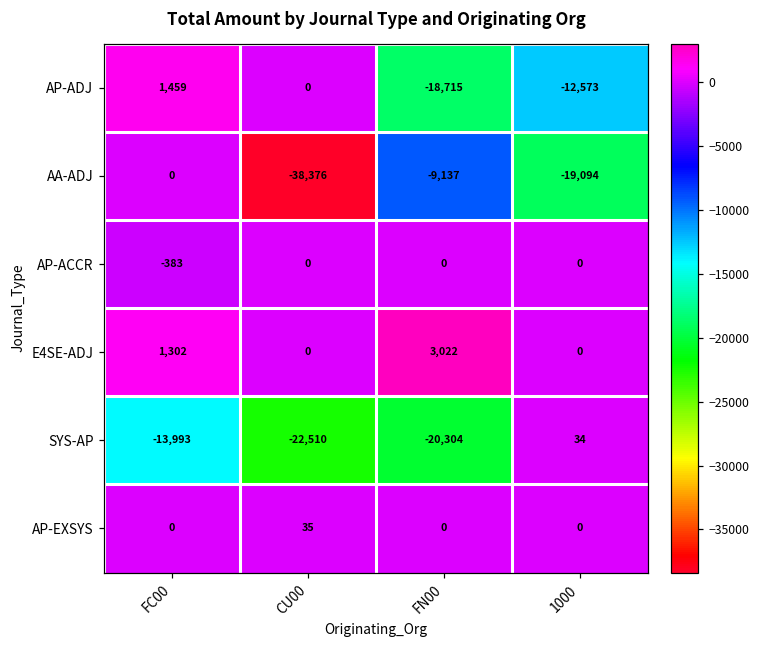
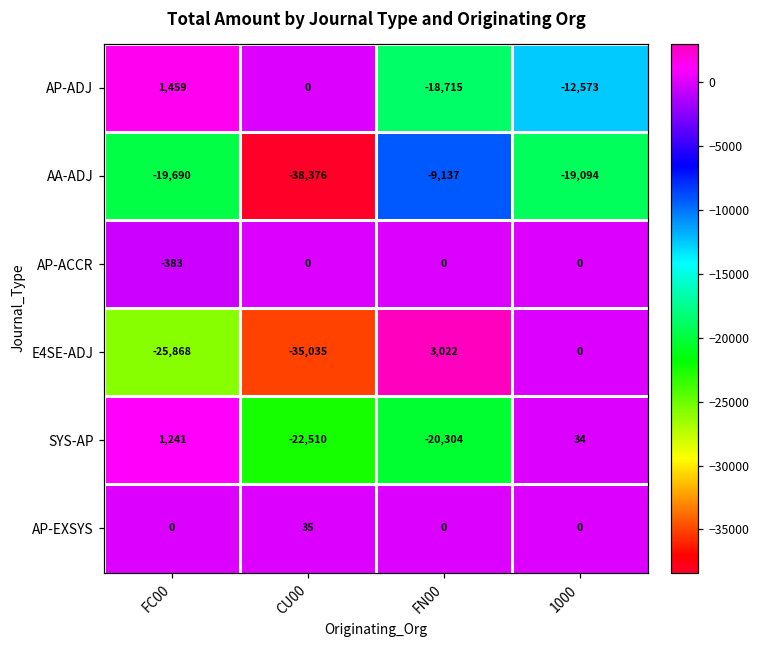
  {
    "AP-ADJ": {
      "FC00": "1,459",
      "CU00": "0",
      "FN00": "-18,715",
      "1000": "-12,573"
    },
    "AA-ADJ": {
-     "FC00": "0",
+     "FC00": "-19,690",
      "CU00": "-38,376",
      "FN00": "-9,137",
      "1000": "-19,094"
    },
    "AP-ACCR": {
      "FC00": "-383",
      "CU00": "0",
      "FN00": "0",
      "1000": "0"
    },
    "E4SE-ADJ": {
-     "FC00": "1,302",
-     "CU00": "0",
+     "FC00": "-25,868",
+     "CU00": "-35,035",
      "FN00": "3,022",
      "1000": "0"
    },
    "SYS-AP": {
-     "FC00": "-13,993",
+     "FC00": "1,241",
      "CU00": "-22,510",
      "FN00": "-20,304",
      "1000": "34"
    },
    "AP-EXSYS": {
      "FC00": "0",
      "CU00": "35",
      "FN00": "0",
      "1000": "0"
    }
  }
